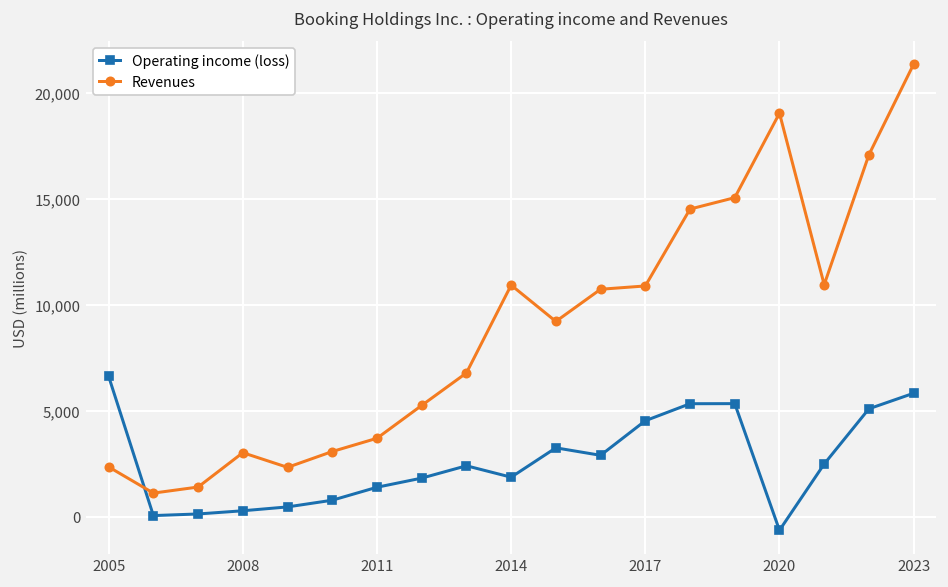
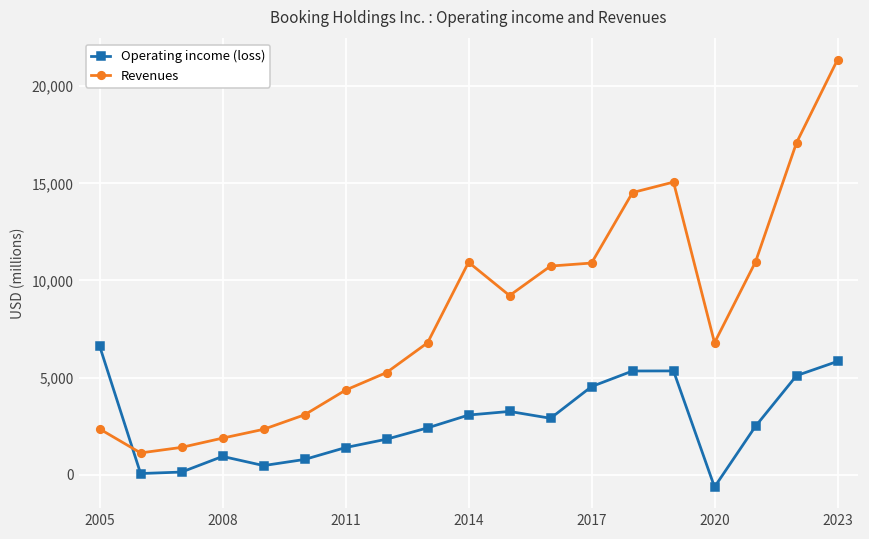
  {
    "Operating income (loss)": {
      "2005": "6,600",
-     "2008": "300",
+     "2008": "900",
      "2011": "1,400",
-     "2014": "1,900",
+     "2014": "3,100",
      "2017": "4,500",
      "2020": "-600",
      "2023": "5,800"
    },
    "Revenues": {
      "2005": "2,400",
-     "2008": "3,000",
-     "2011": "3,700",
+     "2008": "1,900",
+     "2011": "4,400",
      "2014": "10,900",
      "2017": "10,900",
-     "2020": "19,100",
+     "2020": "6,800",
      "2023": "21,400"
    }
  }
